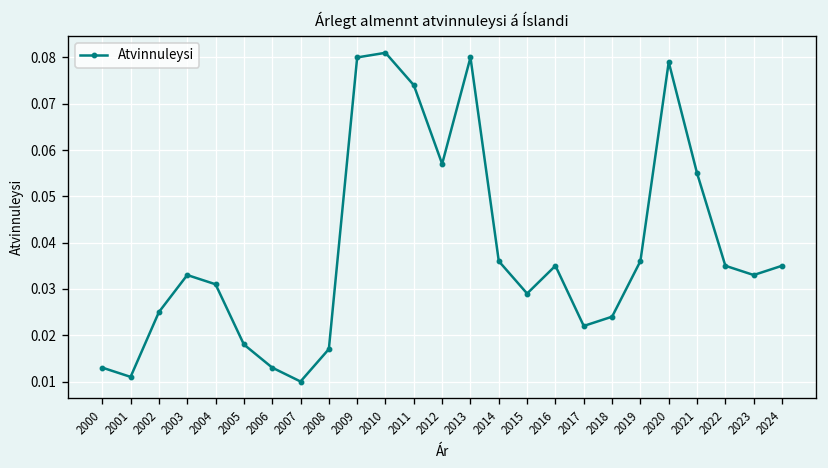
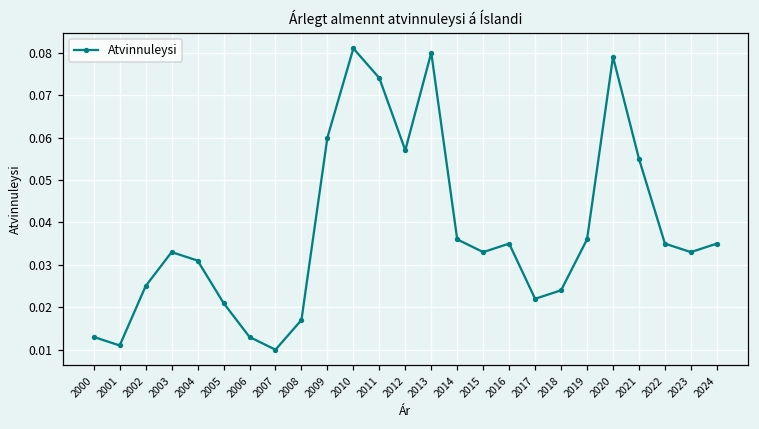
  {
    "2000": 0.013,
    "2001": 0.011,
    "2002": 0.025,
    "2003": 0.033,
    "2004": 0.031,
-   "2005": 0.018,
+   "2005": 0.021,
    "2006": 0.013,
    "2007": 0.010,
    "2008": 0.017,
-   "2009": 0.08,
+   "2009": 0.06,
    "2010": 0.081,
    "2011": 0.074,
    "2012": 0.057,
    "2013": 0.080,
    "2014": 0.036,
-   "2015": 0.029,
+   "2015": 0.033,
    "2016": 0.035,
    "2017": 0.022,
    "2018": 0.024,
    "2019": 0.036,
    "2020": 0.079,
    "2021": 0.055,
    "2022": 0.035,
    "2023": 0.033,
    "2024": 0.035
  }
